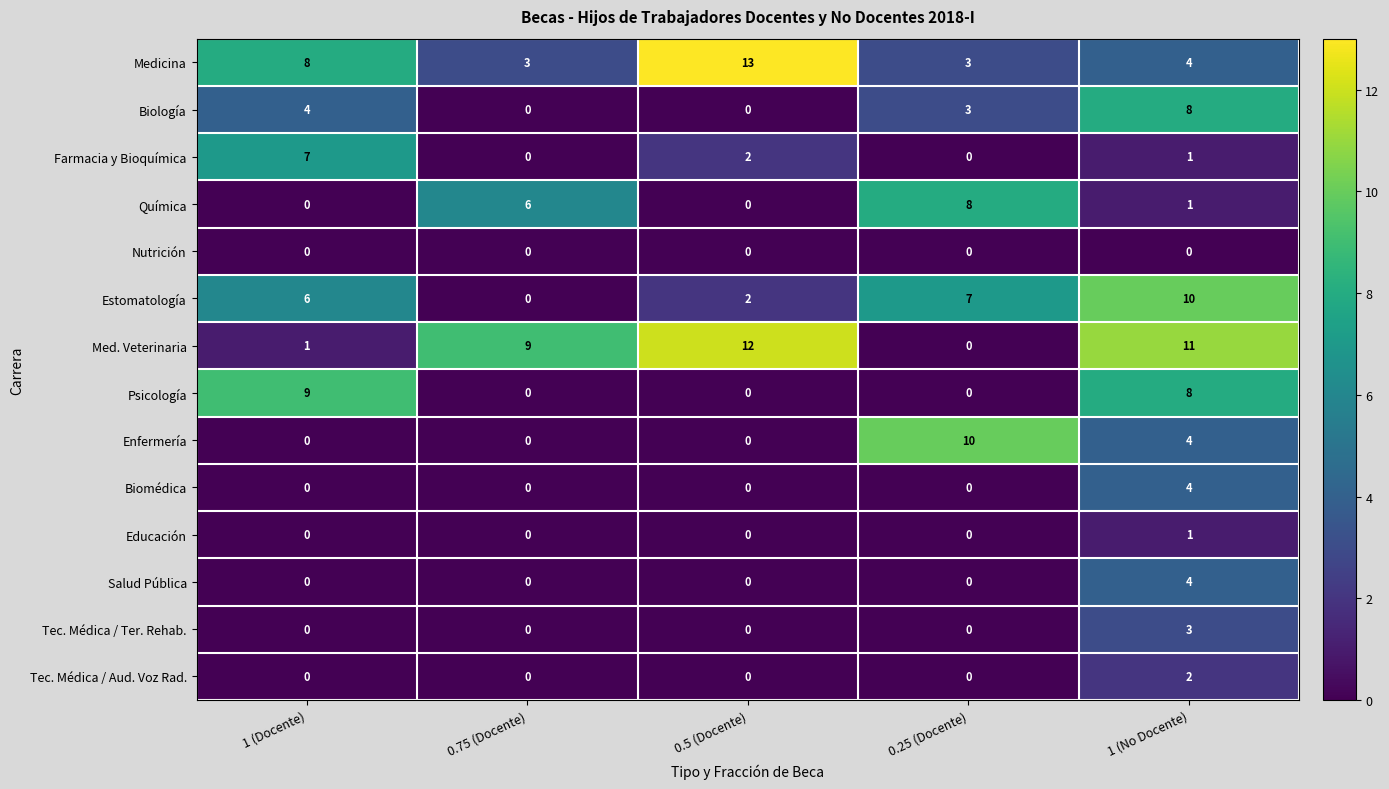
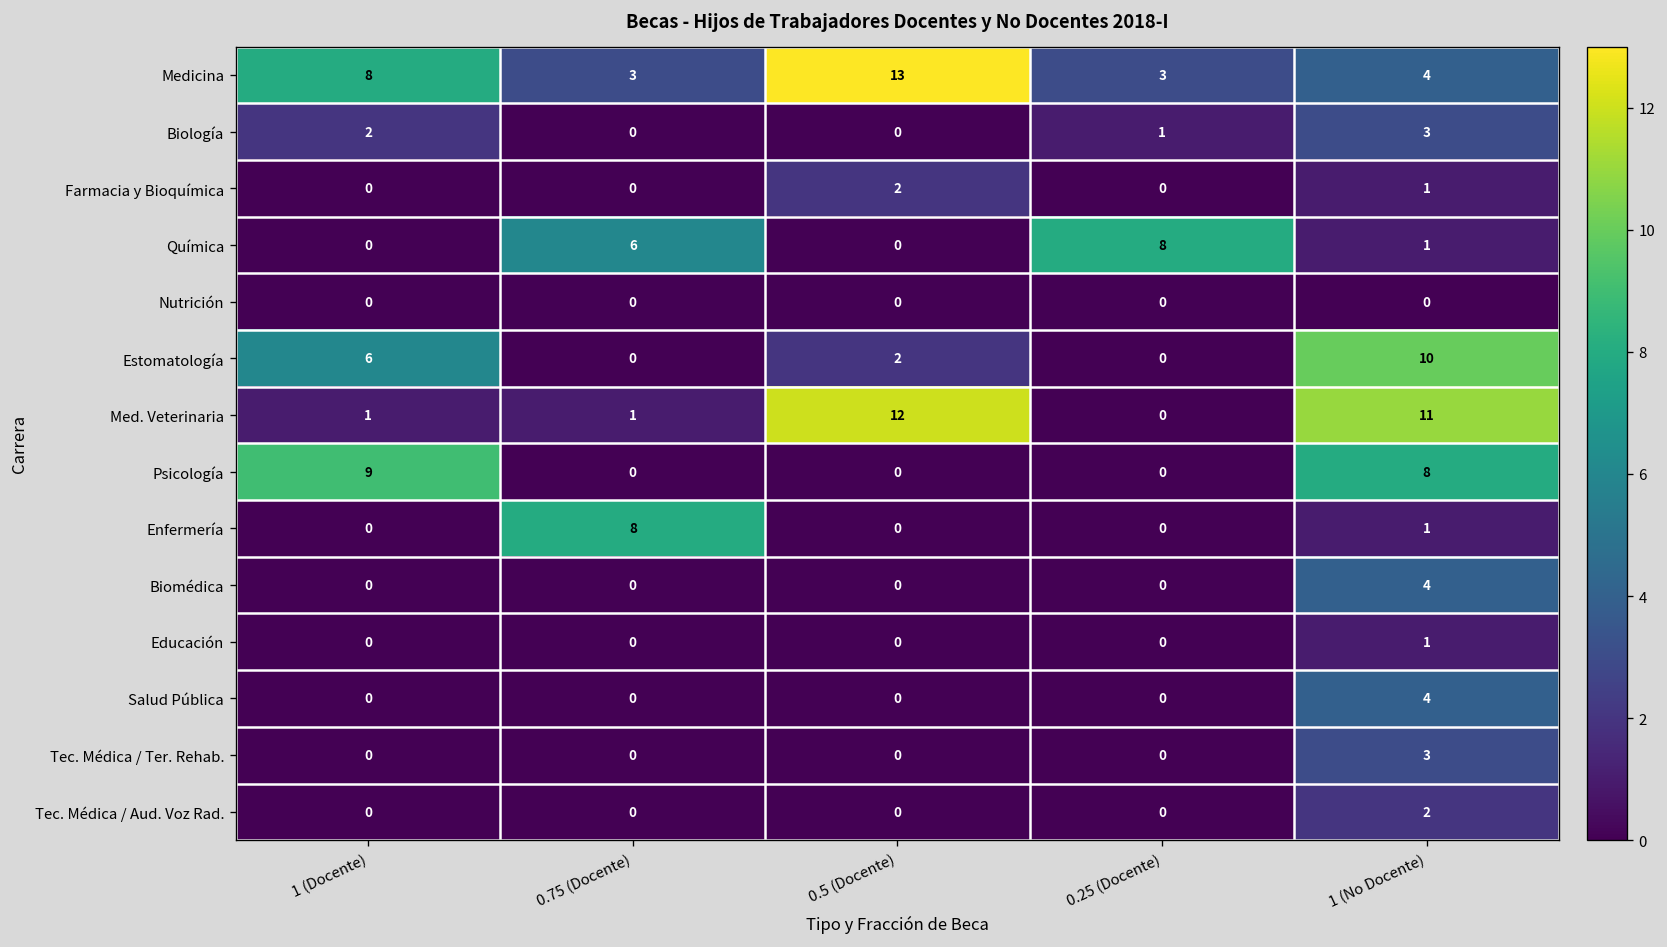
  {
    "Medicina": {
      "1 (Docente)": 8,
      "0.75 (Docente)": 3,
      "0.5 (Docente)": 13,
      "0.25 (Docente)": 3,
      "1 (No Docente)": 4
    },
    "Biología": {
-     "1 (Docente)": 4,
+     "1 (Docente)": 2,
      "0.75 (Docente)": 0,
      "0.5 (Docente)": 0,
-     "0.25 (Docente)": 3,
-     "1 (No Docente)": 8
+     "0.25 (Docente)": 1,
+     "1 (No Docente)": 3
    },
    "Farmacia y Bioquímica": {
-     "1 (Docente)": 7,
+     "1 (Docente)": 0,
      "0.75 (Docente)": 0,
      "0.5 (Docente)": 2,
      "0.25 (Docente)": 0,
      "1 (No Docente)": 1
    },
    "Química": {
      "1 (Docente)": 0,
      "0.75 (Docente)": 6,
      "0.5 (Docente)": 0,
      "0.25 (Docente)": 8,
      "1 (No Docente)": 1
    },
    "Nutrición": {
      "1 (Docente)": 0,
      "0.75 (Docente)": 0,
      "0.5 (Docente)": 0,
      "0.25 (Docente)": 0,
      "1 (No Docente)": 0
    },
    "Estomatología": {
      "1 (Docente)": 6,
      "0.75 (Docente)": 0,
      "0.5 (Docente)": 2,
-     "0.25 (Docente)": 7,
+     "0.25 (Docente)": 0,
      "1 (No Docente)": 10
    },
    "Med. Veterinaria": {
      "1 (Docente)": 1,
-     "0.75 (Docente)": 9,
+     "0.75 (Docente)": 1,
      "0.5 (Docente)": 12,
      "0.25 (Docente)": 0,
      "1 (No Docente)": 11
    },
    "Psicología": {
      "1 (Docente)": 9,
      "0.75 (Docente)": 0,
      "0.5 (Docente)": 0,
      "0.25 (Docente)": 0,
      "1 (No Docente)": 8
    },
    "Enfermería": {
      "1 (Docente)": 0,
-     "0.75 (Docente)": 0,
+     "0.75 (Docente)": 8,
      "0.5 (Docente)": 0,
-     "0.25 (Docente)": 10,
-     "1 (No Docente)": 4
+     "0.25 (Docente)": 0,
+     "1 (No Docente)": 1
    },
    "Biomédica": {
      "1 (Docente)": 0,
      "0.75 (Docente)": 0,
      "0.5 (Docente)": 0,
      "0.25 (Docente)": 0,
      "1 (No Docente)": 4
    },
    "Educación": {
      "1 (Docente)": 0,
      "0.75 (Docente)": 0,
      "0.5 (Docente)": 0,
      "0.25 (Docente)": 0,
      "1 (No Docente)": 1
    },
    "Salud Pública": {
      "1 (Docente)": 0,
      "0.75 (Docente)": 0,
      "0.5 (Docente)": 0,
      "0.25 (Docente)": 0,
      "1 (No Docente)": 4
    },
    "Tec. Médica / Ter. Rehab.": {
      "1 (Docente)": 0,
      "0.75 (Docente)": 0,
      "0.5 (Docente)": 0,
      "0.25 (Docente)": 0,
      "1 (No Docente)": 3
    },
    "Tec. Médica / Aud. Voz Rad.": {
      "1 (Docente)": 0,
      "0.75 (Docente)": 0,
      "0.5 (Docente)": 0,
      "0.25 (Docente)": 0,
      "1 (No Docente)": 2
    }
  }
